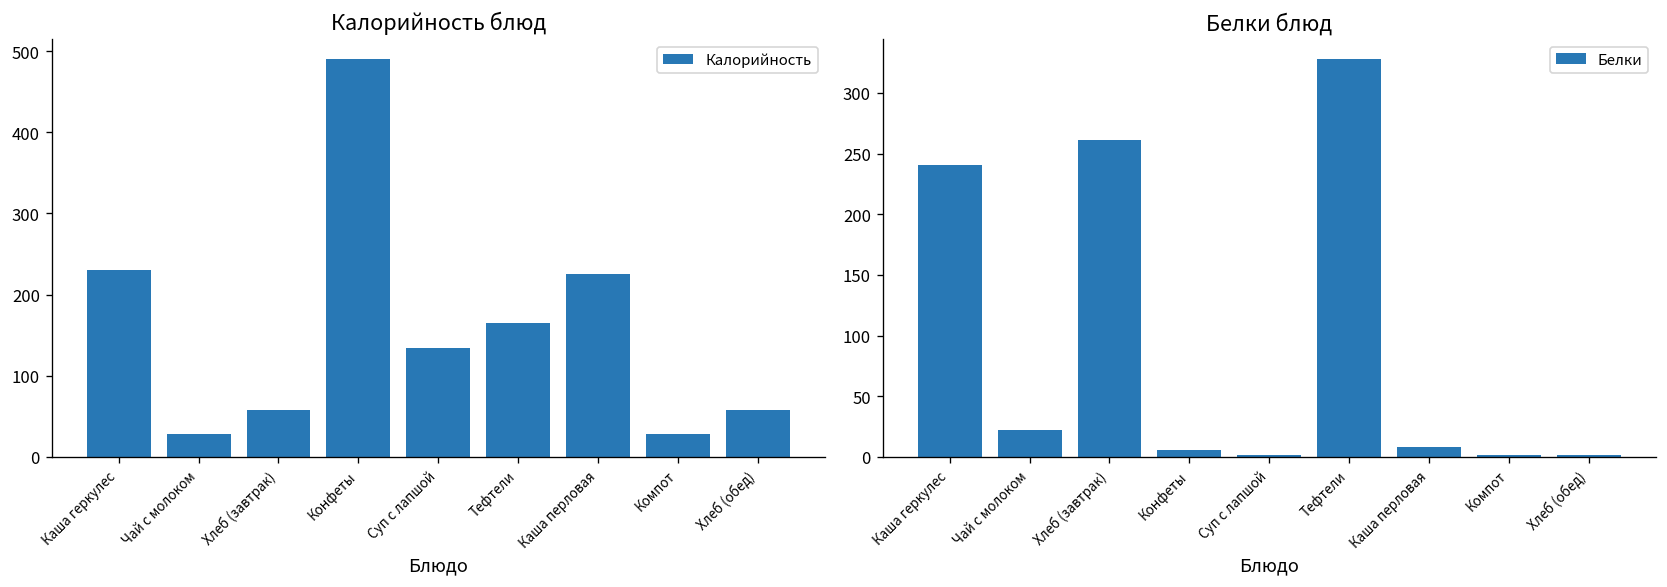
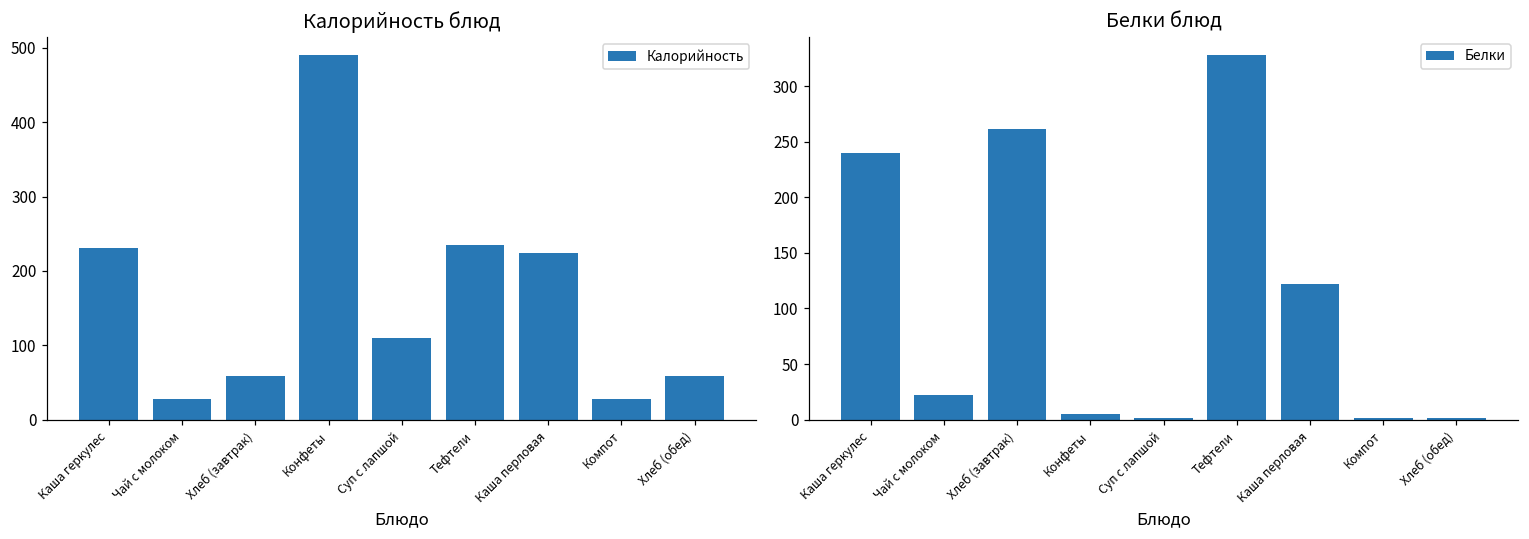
  {
    "Калорийность блюд": {
      "Каша геркулес": 230,
      "Чай с молоком": 30,
      "Хлеб (завтрак)": 60,
      "Конфеты": 490,
-     "Суп с лапшой": 130,
-     "Тефтели": 170,
+     "Суп с лапшой": 110,
+     "Тефтели": 230,
      "Каша перловая": 220,
      "Компот": 30,
      "Хлеб (обед)": 60
    },
    "Белки блюд": {
      "Каша геркулес": 240,
      "Чай с молоком": 22,
      "Хлеб (завтрак)": 261,
      "Конфеты": 6,
      "Тефтели": 328,
-     "Каша перловая": 8
+     "Каша перловая": 122
    }
  }
